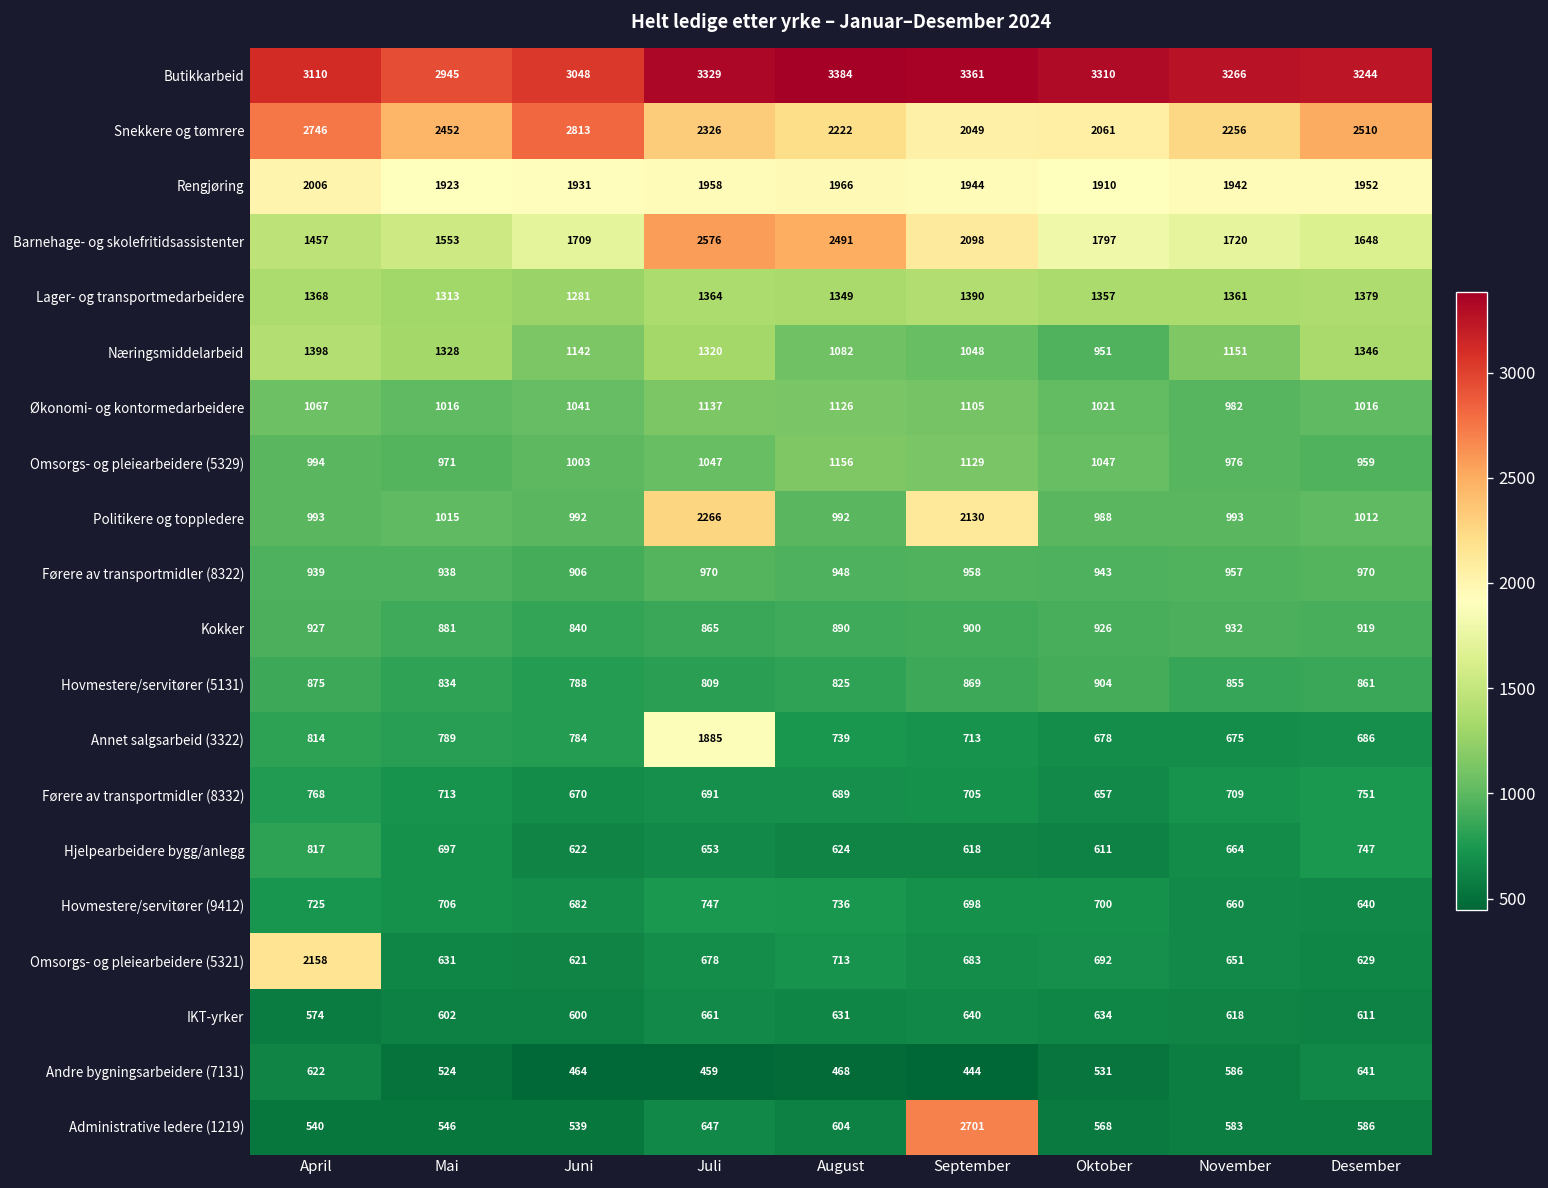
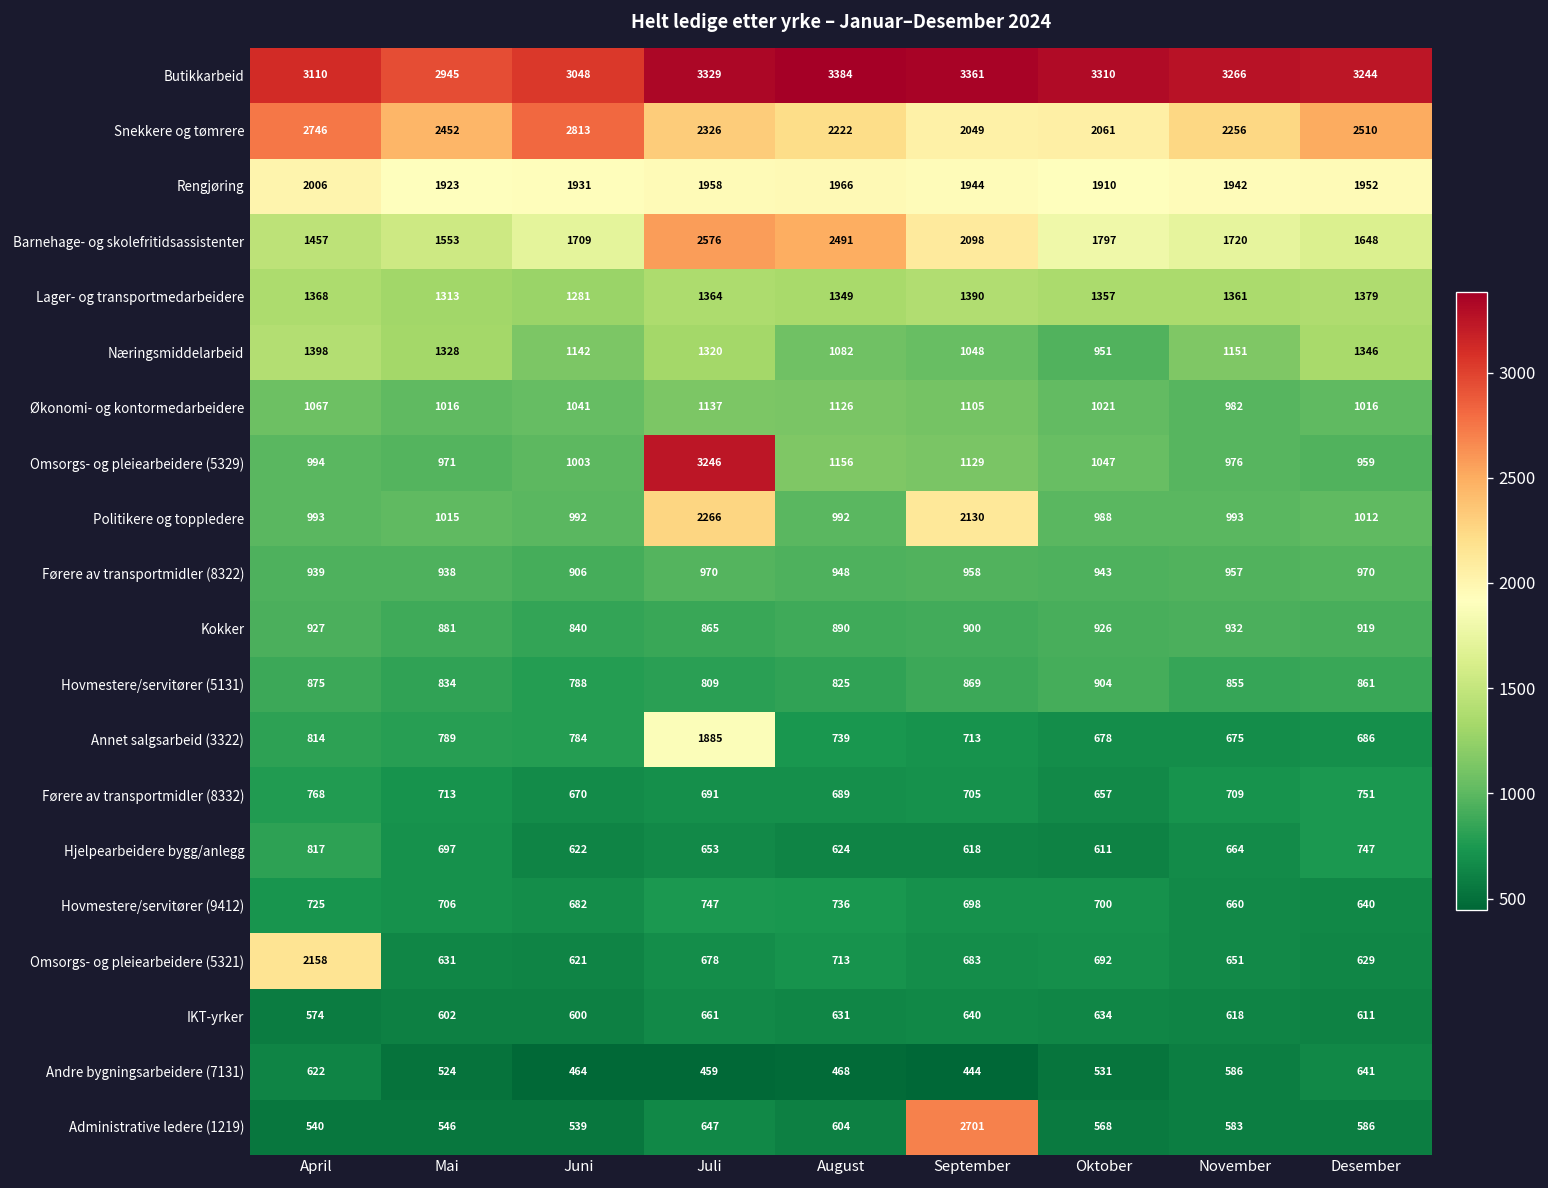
  {
    "Butikkarbeid": {
      "April": 3110,
      "Mai": 2945,
      "Juni": 3048,
      "Juli": 3329,
      "August": 3384,
      "September": 3361,
      "Oktober": 3310,
      "November": 3266,
      "Desember": 3244
    },
    "Snekkere og tømrere": {
      "April": 2746,
      "Mai": 2452,
      "Juni": 2813,
      "Juli": 2326,
      "August": 2222,
      "September": 2049,
      "Oktober": 2061,
      "November": 2256,
      "Desember": 2510
    },
    "Rengjøring": {
      "April": 2006,
      "Mai": 1923,
      "Juni": 1931,
      "Juli": 1958,
      "August": 1966,
      "September": 1944,
      "Oktober": 1910,
      "November": 1942,
      "Desember": 1952
    },
    "Barnehage- og skolefritidsassistenter": {
      "April": 1457,
      "Mai": 1553,
      "Juni": 1709,
      "Juli": 2576,
      "August": 2491,
      "September": 2098,
      "Oktober": 1797,
      "November": 1720,
      "Desember": 1648
    },
    "Lager- og transportmedarbeidere": {
      "April": 1368,
      "Mai": 1313,
      "Juni": 1281,
      "Juli": 1364,
      "August": 1349,
      "September": 1390,
      "Oktober": 1357,
      "November": 1361,
      "Desember": 1379
    },
    "Næringsmiddelarbeid": {
      "April": 1398,
      "Mai": 1328,
      "Juni": 1142,
      "Juli": 1320,
      "August": 1082,
      "September": 1048,
      "Oktober": 951,
      "November": 1151,
      "Desember": 1346
    },
    "Økonomi- og kontormedarbeidere": {
      "April": 1067,
      "Mai": 1016,
      "Juni": 1041,
      "Juli": 1137,
      "August": 1126,
      "September": 1105,
      "Oktober": 1021,
      "November": 982,
      "Desember": 1016
    },
    "Omsorgs- og pleiearbeidere (5329)": {
      "April": 994,
      "Mai": 971,
      "Juni": 1003,
-     "Juli": 1047,
+     "Juli": 3246,
      "August": 1156,
      "September": 1129,
      "Oktober": 1047,
      "November": 976,
      "Desember": 959
    },
    "Politikere og toppledere": {
      "April": 993,
      "Mai": 1015,
      "Juni": 992,
      "Juli": 2266,
      "August": 992,
      "September": 2130,
      "Oktober": 988,
      "November": 993,
      "Desember": 1012
    },
    "Førere av transportmidler (8322)": {
      "April": 939,
      "Mai": 938,
      "Juni": 906,
      "Juli": 970,
      "August": 948,
      "September": 958,
      "Oktober": 943,
      "November": 957,
      "Desember": 970
    },
    "Kokker": {
      "April": 927,
      "Mai": 881,
      "Juni": 840,
      "Juli": 865,
      "August": 890,
      "September": 900,
      "Oktober": 926,
      "November": 932,
      "Desember": 919
    },
    "Hovmestere/servitører (5131)": {
      "April": 875,
      "Mai": 834,
      "Juni": 788,
      "Juli": 809,
      "August": 825,
      "September": 869,
      "Oktober": 904,
      "November": 855,
      "Desember": 861
    },
    "Annet salgsarbeid (3322)": {
      "April": 814,
      "Mai": 789,
      "Juni": 784,
      "Juli": 1885,
      "August": 739,
      "September": 713,
      "Oktober": 678,
      "November": 675,
      "Desember": 686
    },
    "Førere av transportmidler (8332)": {
      "April": 768,
      "Mai": 713,
      "Juni": 670,
      "Juli": 691,
      "August": 689,
      "September": 705,
      "Oktober": 657,
      "November": 709,
      "Desember": 751
    },
    "Hjelpearbeidere bygg/anlegg": {
      "April": 817,
      "Mai": 697,
      "Juni": 622,
      "Juli": 653,
      "August": 624,
      "September": 618,
      "Oktober": 611,
      "November": 664,
      "Desember": 747
    },
    "Hovmestere/servitører (9412)": {
      "April": 725,
      "Mai": 706,
      "Juni": 682,
      "Juli": 747,
      "August": 736,
      "September": 698,
      "Oktober": 700,
      "November": 660,
      "Desember": 640
    },
    "Omsorgs- og pleiearbeidere (5321)": {
      "April": 2158,
      "Mai": 631,
      "Juni": 621,
      "Juli": 678,
      "August": 713,
      "September": 683,
      "Oktober": 692,
      "November": 651,
      "Desember": 629
    },
    "IKT-yrker": {
      "April": 574,
      "Mai": 602,
      "Juni": 600,
      "Juli": 661,
      "August": 631,
      "September": 640,
      "Oktober": 634,
      "November": 618,
      "Desember": 611
    },
    "Andre bygningsarbeidere (7131)": {
      "April": 622,
      "Mai": 524,
      "Juni": 464,
      "Juli": 459,
      "August": 468,
      "September": 444,
      "Oktober": 531,
      "November": 586,
      "Desember": 641
    },
    "Administrative ledere (1219)": {
      "April": 540,
      "Mai": 546,
      "Juni": 539,
      "Juli": 647,
      "August": 604,
      "September": 2701,
      "Oktober": 568,
      "November": 583,
      "Desember": 586
    }
  }
